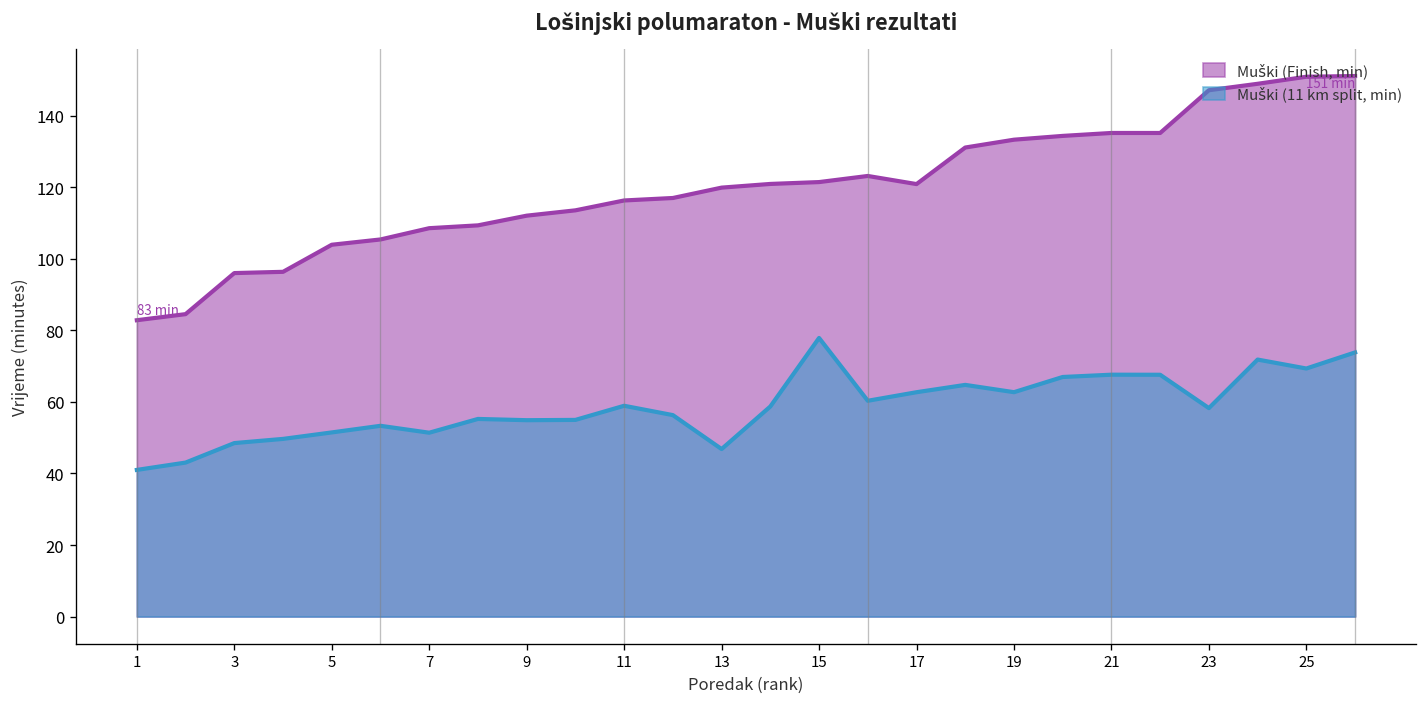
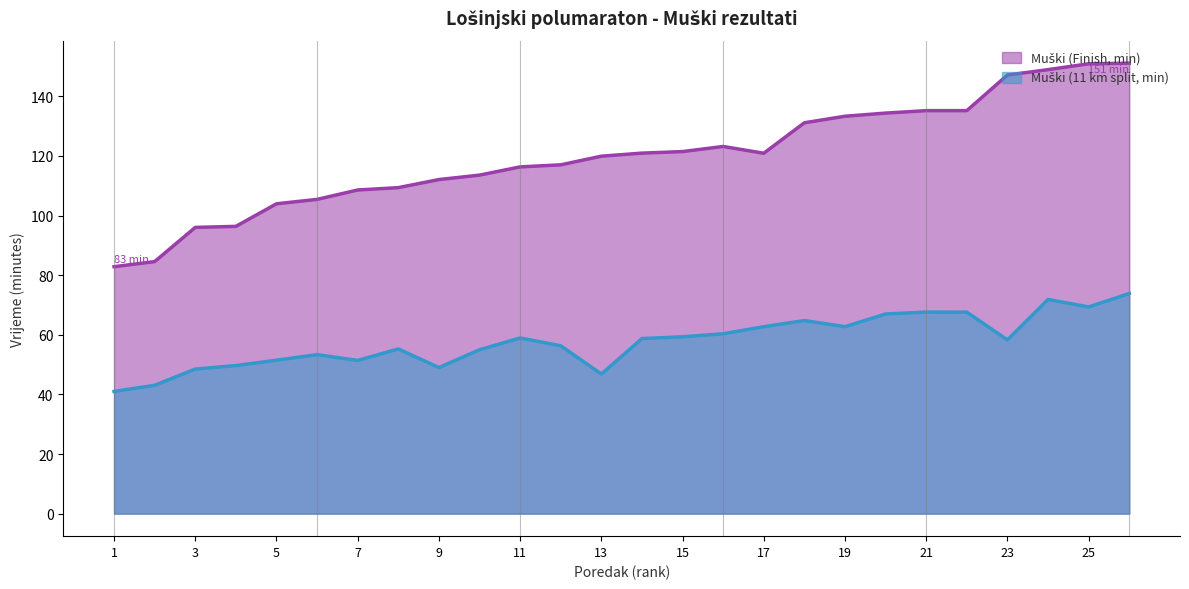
  {
    "Muški (Finish, min)": {
      "1": 83
    },
    "Muški (11 km split, min)": {
      "1": 41,
      "3": 49,
      "5": 51,
      "7": 51,
-     "9": 55,
+     "9": 49,
      "11": 59,
      "13": 47,
-     "15": 78,
+     "15": 59,
      "17": 63,
      "19": 63,
      "21": 68,
      "23": 58,
      "25": 69
    }
  }
